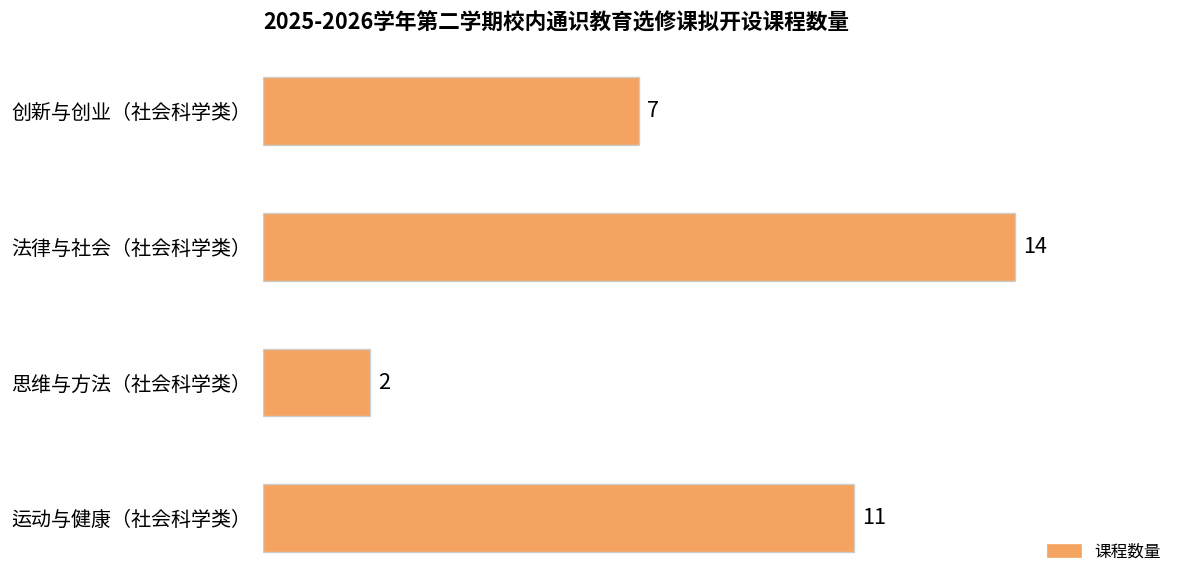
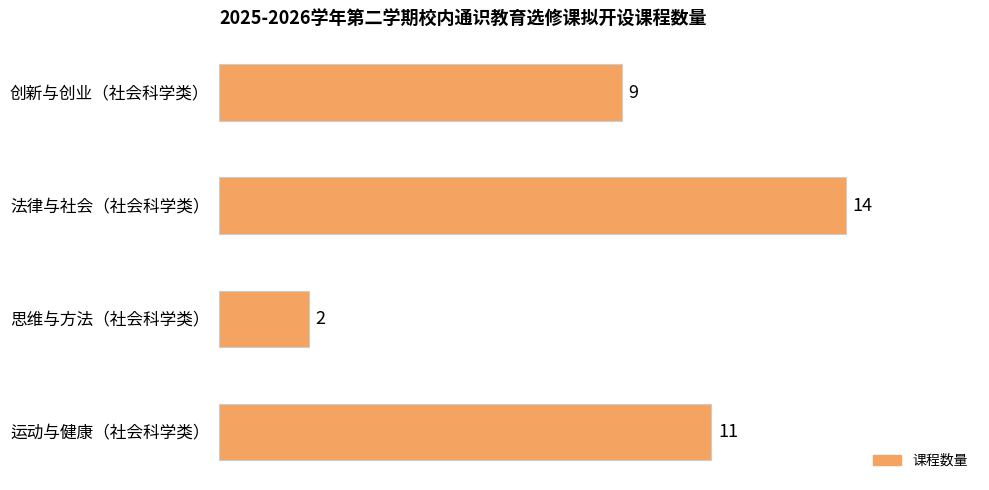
  {
-   "创新与创业（社会科学类）": 7,
+   "创新与创业（社会科学类）": 9,
    "法律与社会（社会科学类）": 14,
    "思维与方法（社会科学类）": 2,
    "运动与健康（社会科学类）": 11
  }
